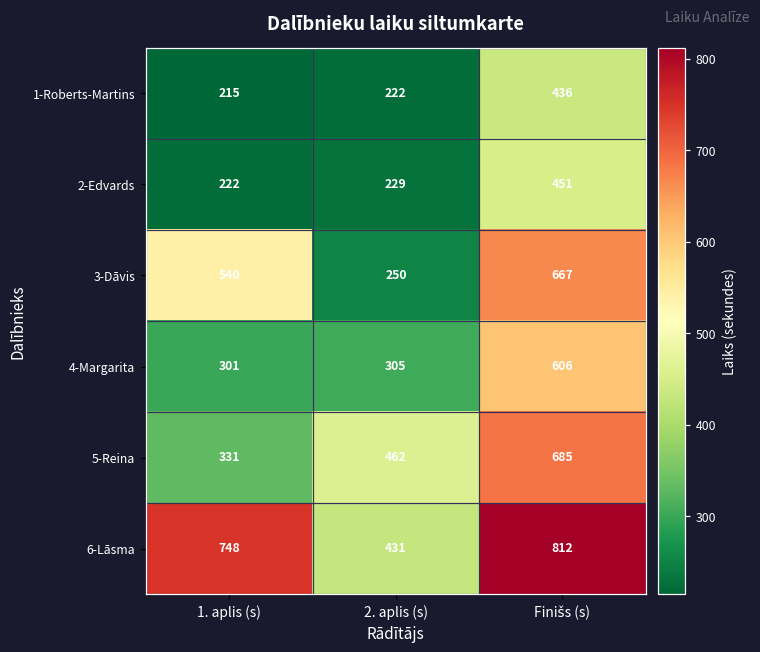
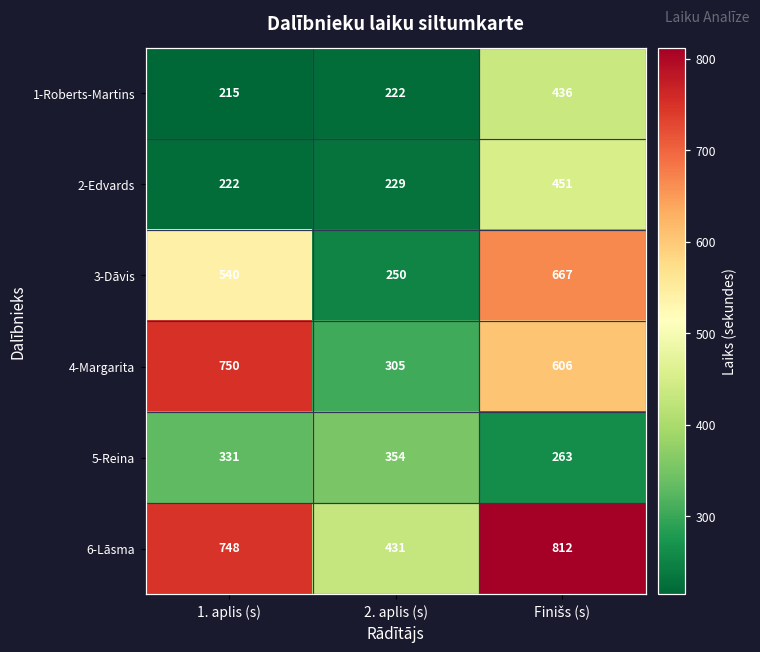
  {
    "1-Roberts-Martins": {
      "1. aplis (s)": 215,
      "2. aplis (s)": 222,
      "Finišs (s)": 436
    },
    "2-Edvards": {
      "1. aplis (s)": 222,
      "2. aplis (s)": 229,
      "Finišs (s)": 451
    },
    "3-Dāvis": {
      "1. aplis (s)": 540,
      "2. aplis (s)": 250,
      "Finišs (s)": 667
    },
    "4-Margarita": {
-     "1. aplis (s)": 301,
+     "1. aplis (s)": 750,
      "2. aplis (s)": 305,
      "Finišs (s)": 606
    },
    "5-Reina": {
      "1. aplis (s)": 331,
-     "2. aplis (s)": 462,
-     "Finišs (s)": 685
+     "2. aplis (s)": 354,
+     "Finišs (s)": 263
    },
    "6-Lāsma": {
      "1. aplis (s)": 748,
      "2. aplis (s)": 431,
      "Finišs (s)": 812
    }
  }
